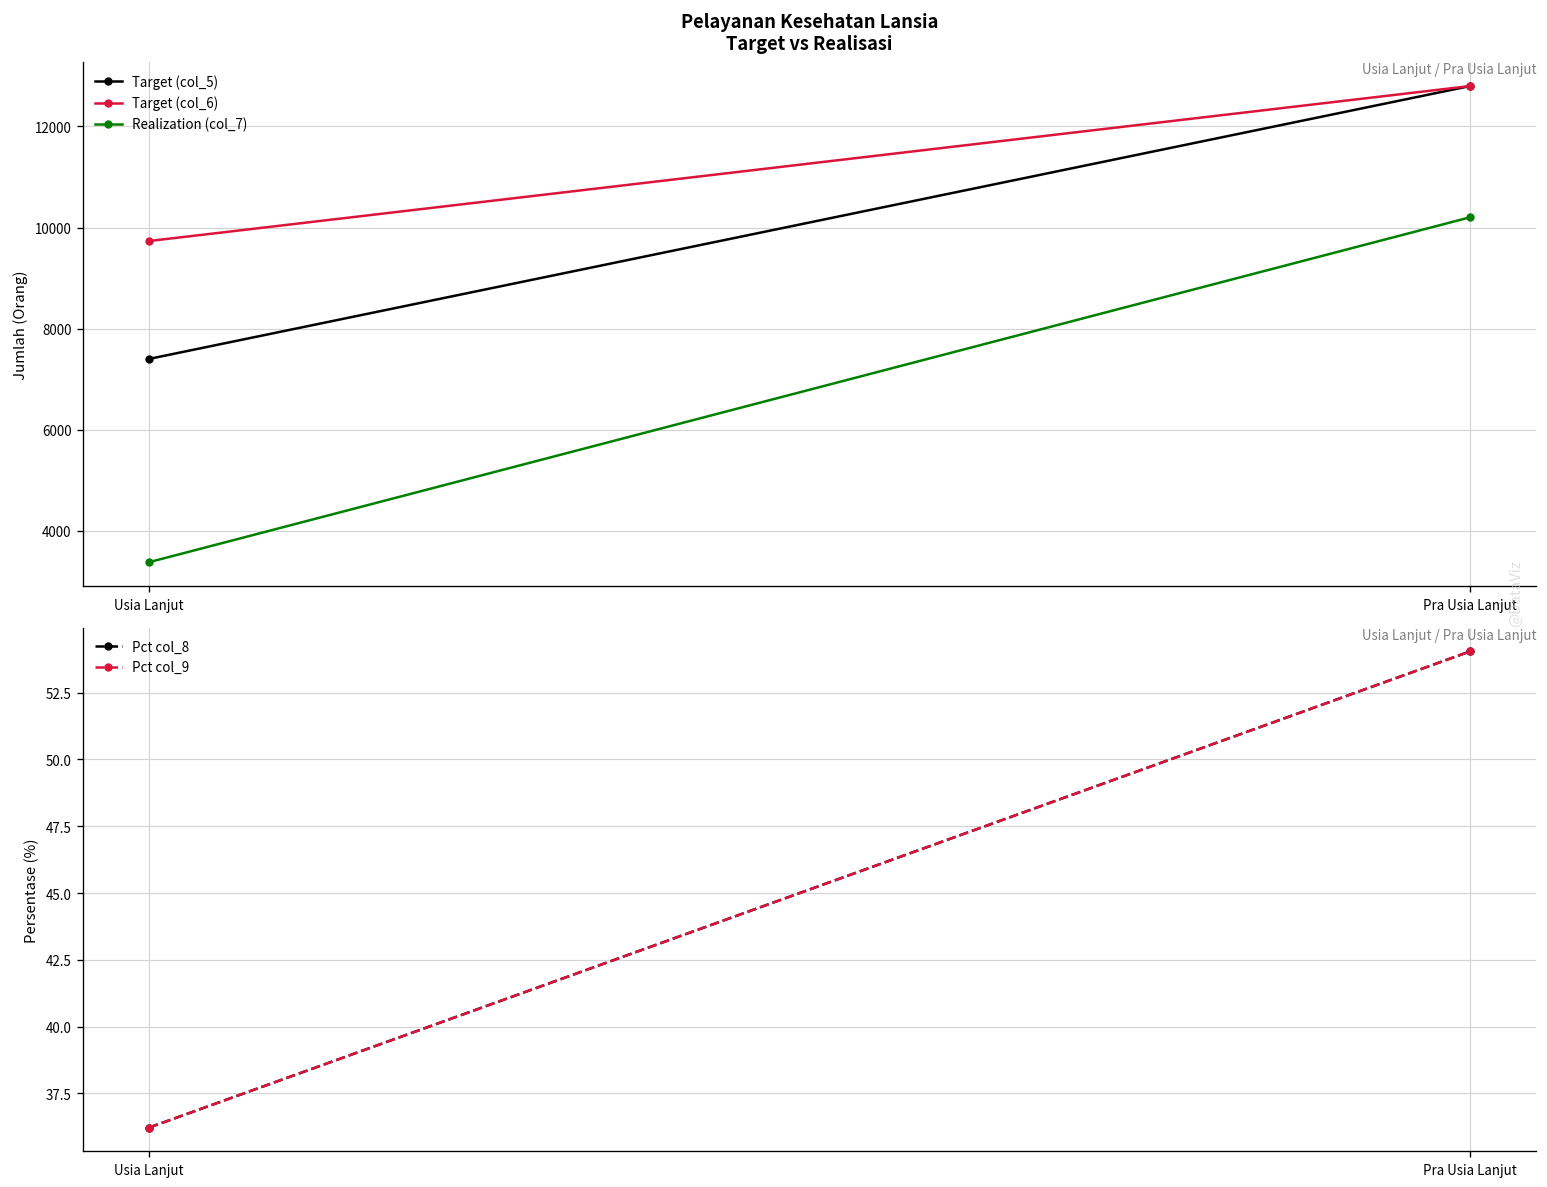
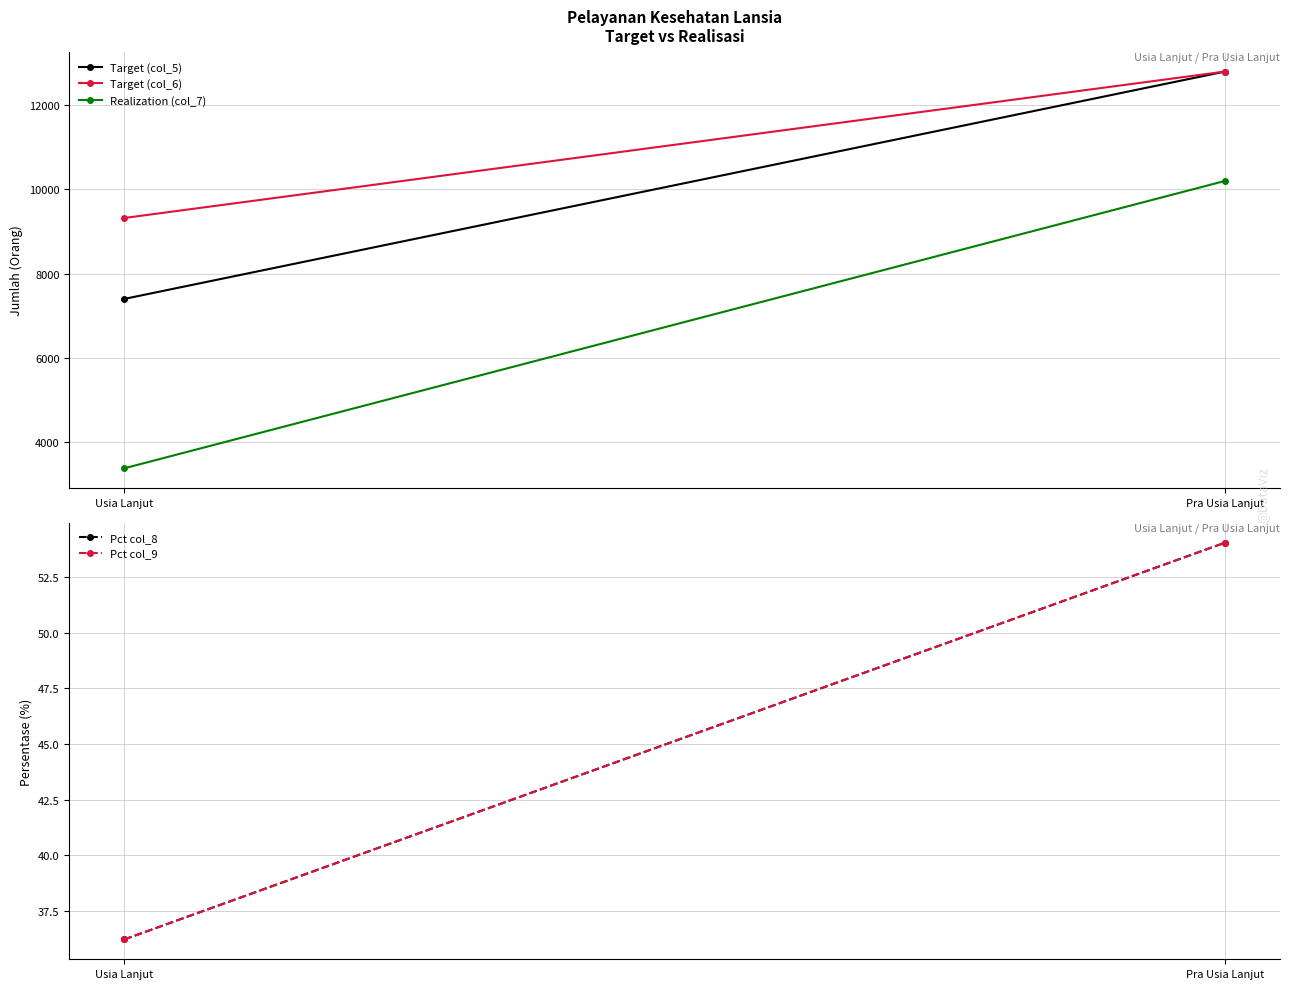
  {
    "Pelayanan Kesehatan Lansia Target vs Realisasi": {
      "Target (col_5)": {
        "Usia Lanjut": 7400
      },
      "Target (col_6)": {
-       "Usia Lanjut": 9700
+       "Usia Lanjut": 9300
      },
      "Realization (col_7)": {
        "Usia Lanjut": 3400,
        "Pra Usia Lanjut": 10200
      }
    }
  }
